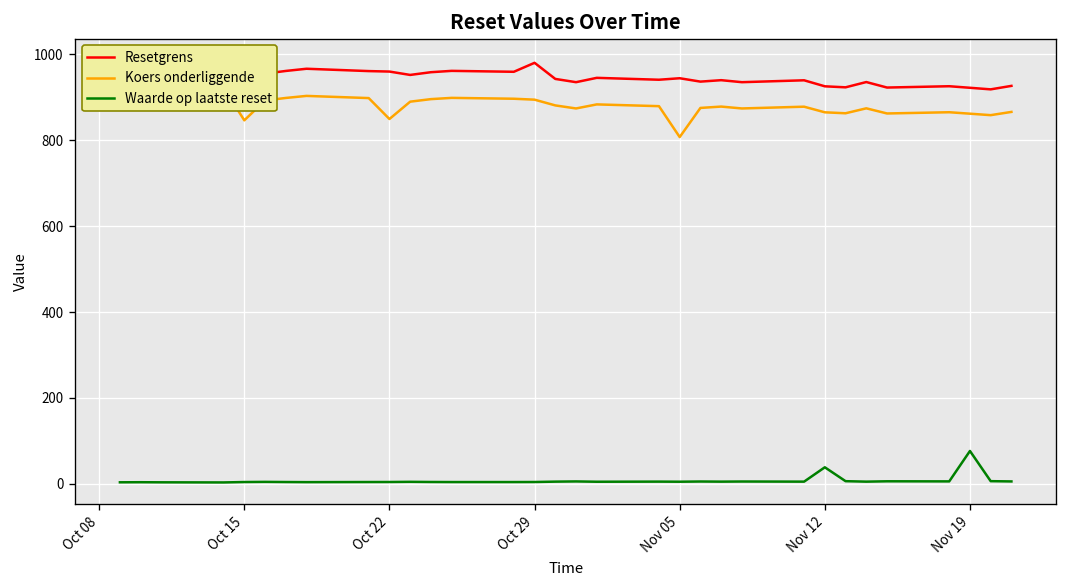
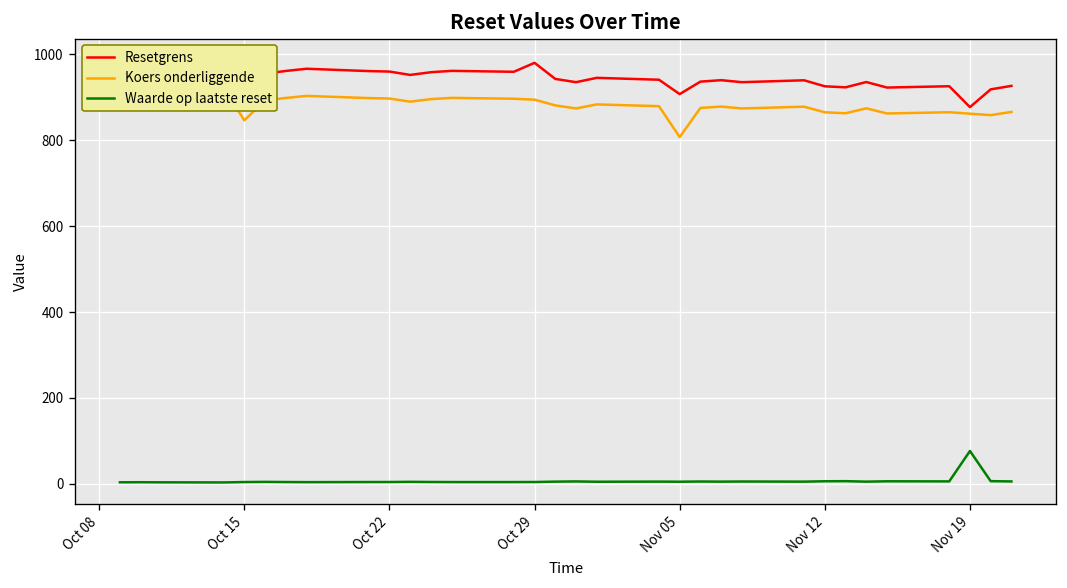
  {
    "Resetgrens": {
      "Oct 22": 960,
      "Oct 29": 980,
-     "Nov 05": 940,
+     "Nov 05": 910,
      "Nov 12": 930,
-     "Nov 19": 920
+     "Nov 19": 880
    },
    "Koers onderliggende": {
      "Oct 15": 850,
-     "Oct 22": 850,
+     "Oct 22": 900,
      "Oct 29": 890,
      "Nov 05": 810,
      "Nov 12": 870,
      "Nov 19": 860
    },
    "Waarde op laatste reset": {
      "Oct 15": 0,
      "Oct 22": 0,
      "Oct 29": 0,
      "Nov 05": 0,
-     "Nov 12": 40,
+     "Nov 12": 10,
      "Nov 19": 80
    }
  }
